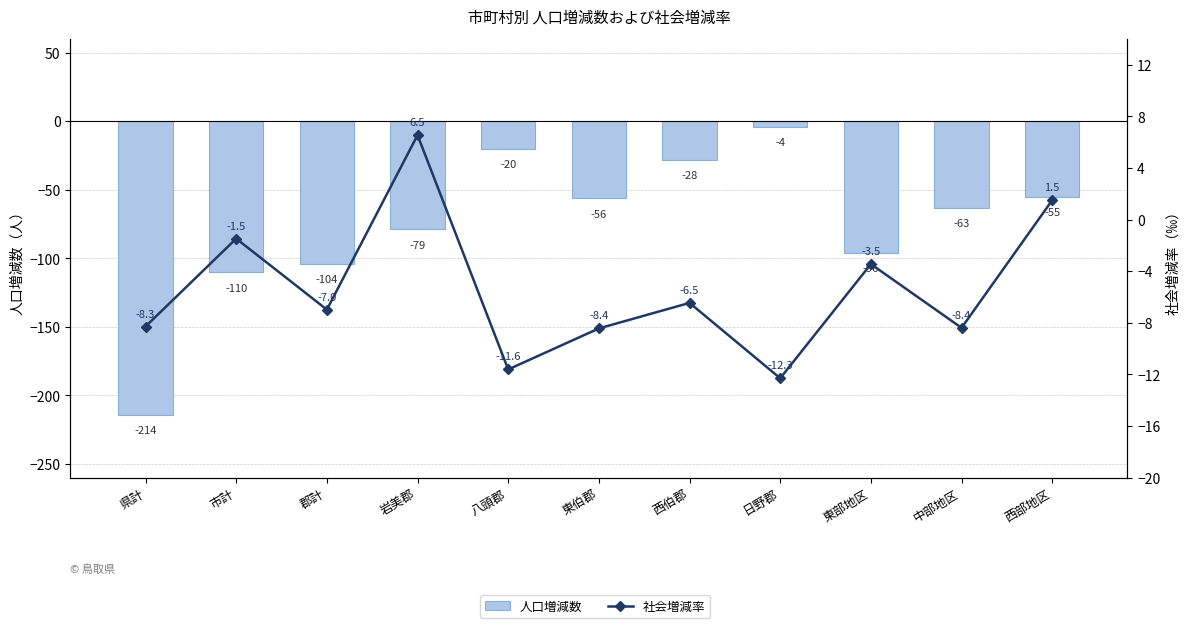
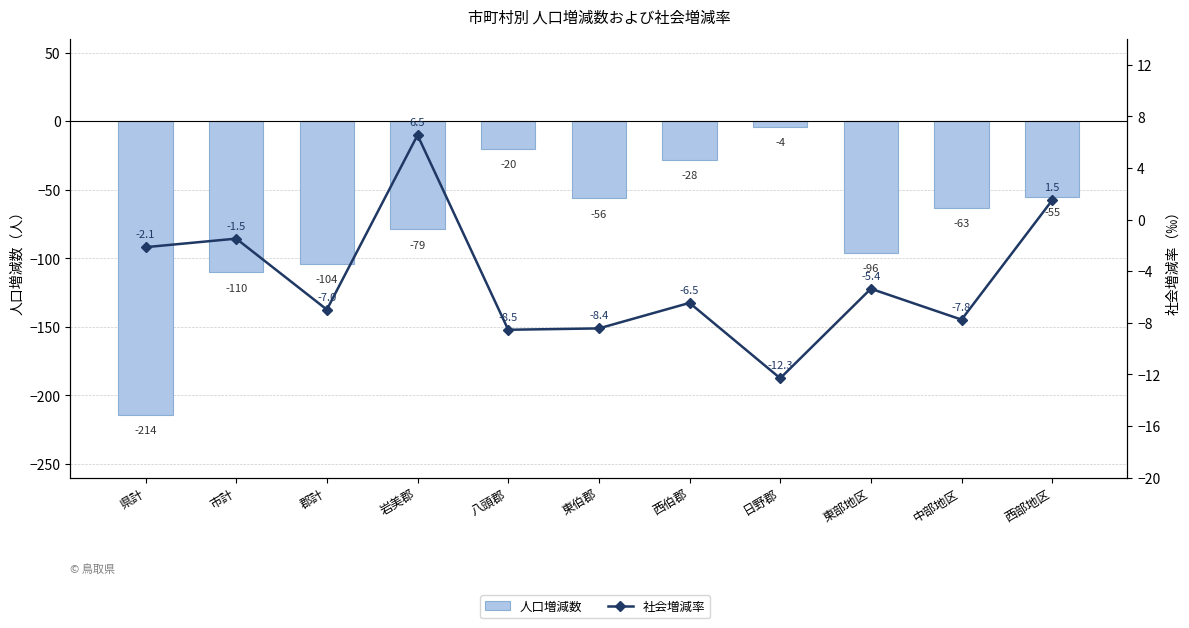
  {
    "人口増減数": {
      "県計": -214,
      "市計": -110,
      "郡計": -104,
      "岩美郡": -79,
      "八頭郡": -20,
      "東伯郡": -56,
      "西伯郡": -28,
      "日野郡": -4,
      "中部地区": -63,
      "西部地区": -55
    },
    "社会増減率": {
-     "県計": -8.3,
+     "県計": -2.1,
      "市計": -1.5,
      "郡計": -7.0,
      "岩美郡": 6.5,
-     "八頭郡": -11.6,
+     "八頭郡": -8.5,
      "東伯郡": -8.4,
      "西伯郡": -6.5,
      "日野郡": -12.3,
-     "東部地区": -3.5,
-     "中部地区": -8.4,
+     "東部地区": -5.4,
+     "中部地区": -7.8,
      "西部地区": 1.5
    }
  }
